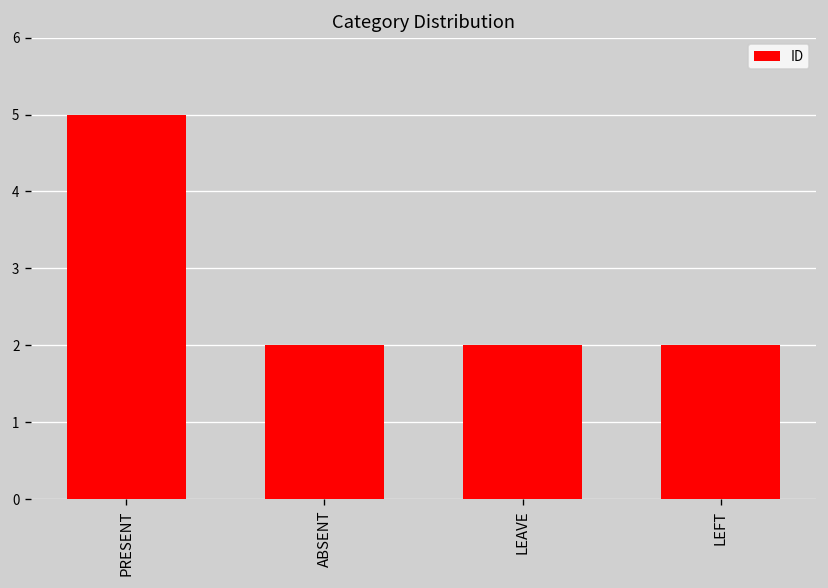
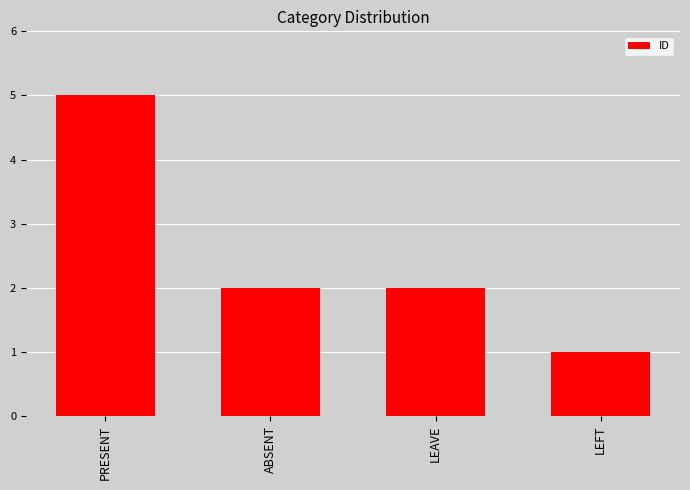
  {
    "PRESENT": 5,
    "ABSENT": 2,
    "LEAVE": 2,
-   "LEFT": 2
+   "LEFT": 1
  }
